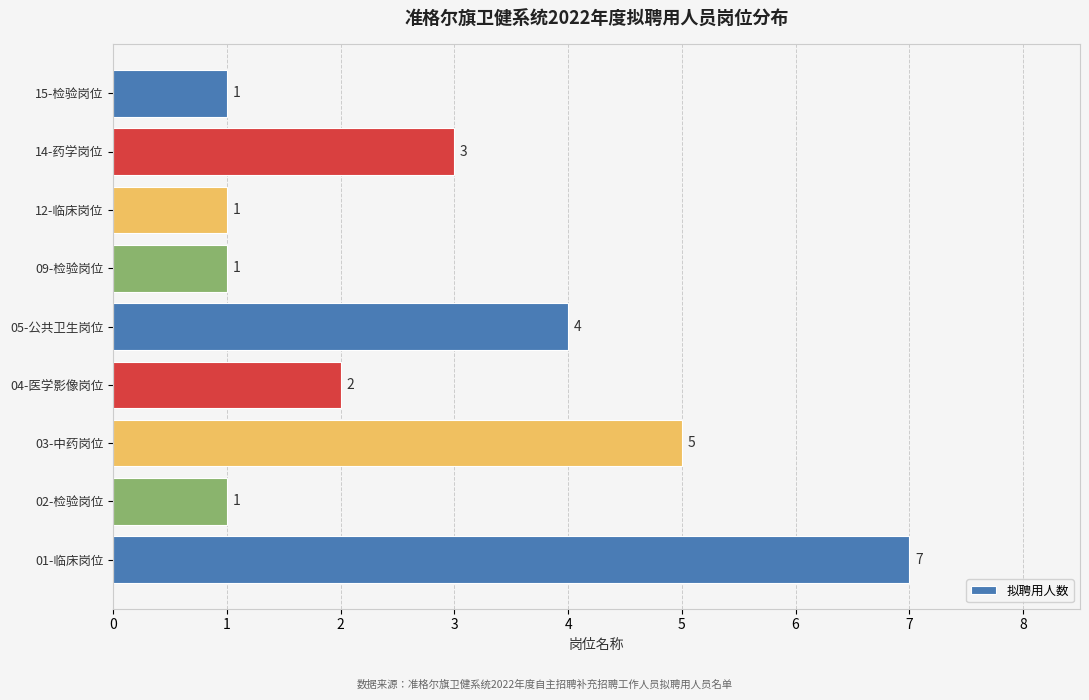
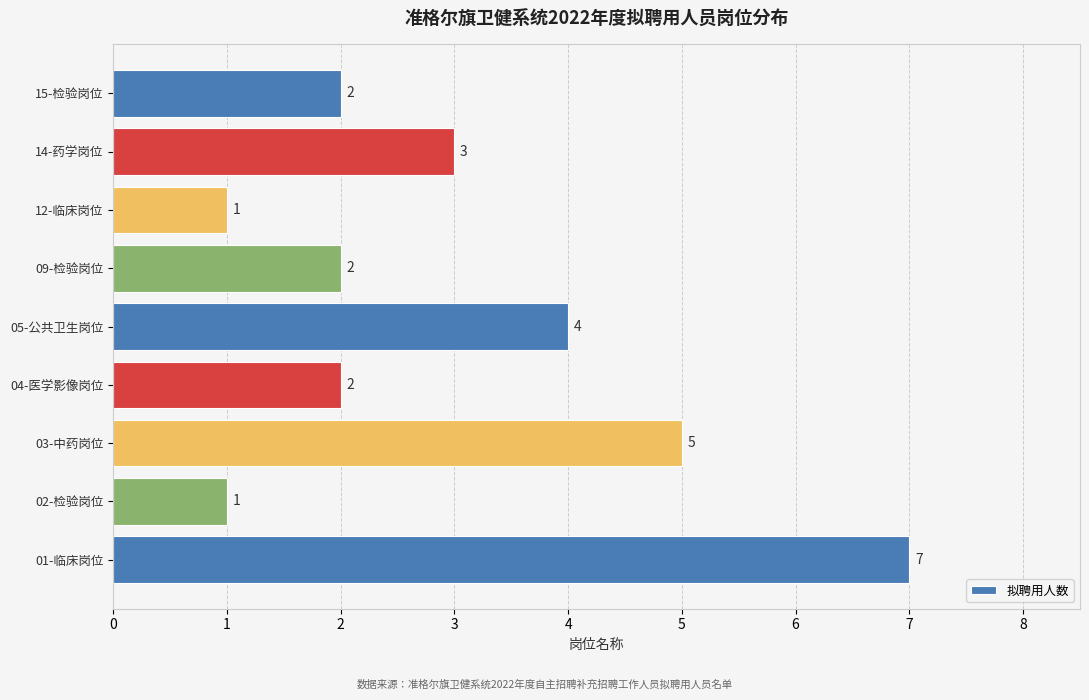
  {
-   "15-检验岗位": 1,
+   "15-检验岗位": 2,
    "14-药学岗位": 3,
    "12-临床岗位": 1,
-   "09-检验岗位": 1,
+   "09-检验岗位": 2,
    "05-公共卫生岗位": 4,
    "04-医学影像岗位": 2,
    "03-中药岗位": 5,
    "02-检验岗位": 1,
    "01-临床岗位": 7
  }
